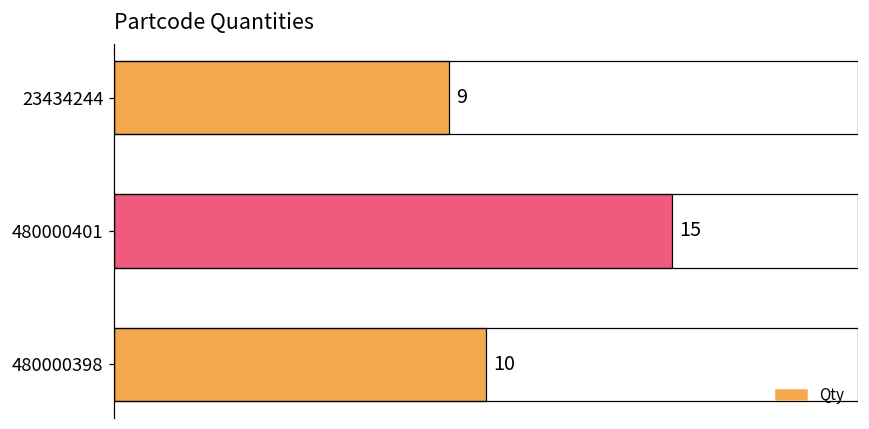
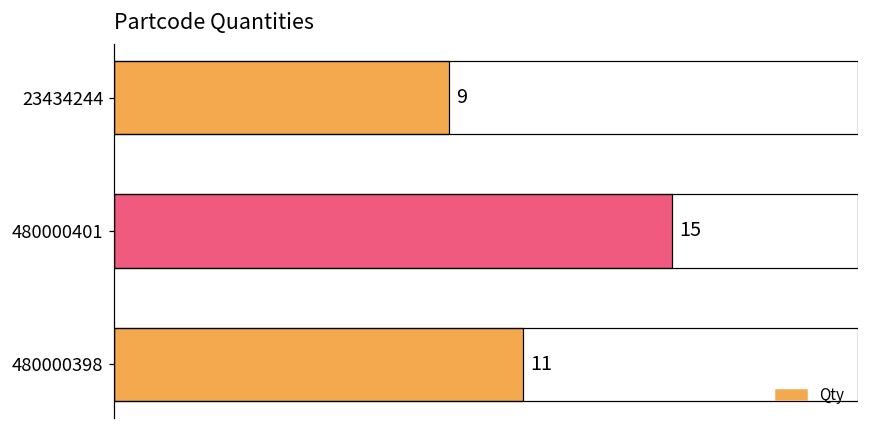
  {
    "23434244": 9,
    "480000401": 15,
-   "480000398": 10
+   "480000398": 11
  }
